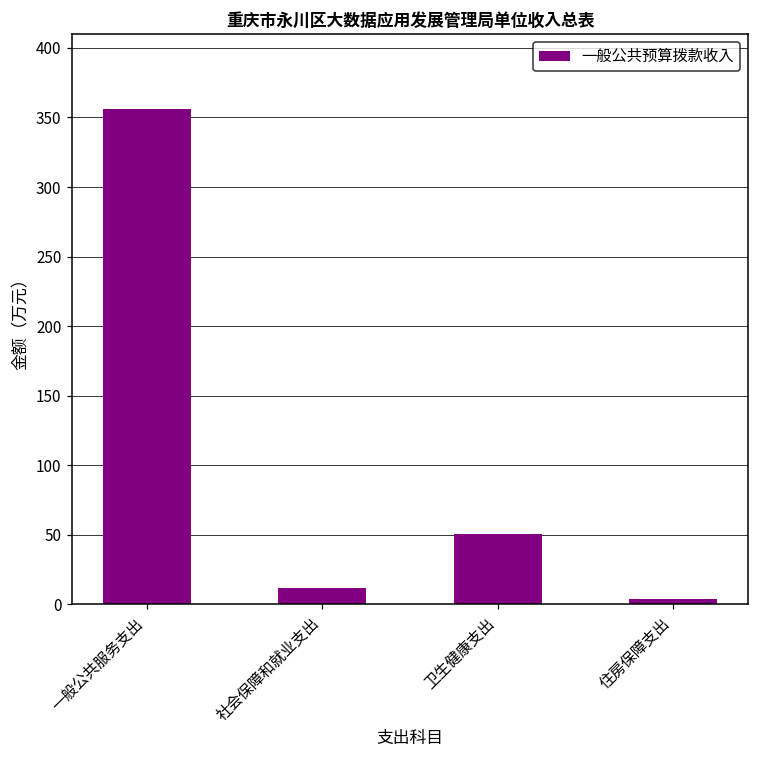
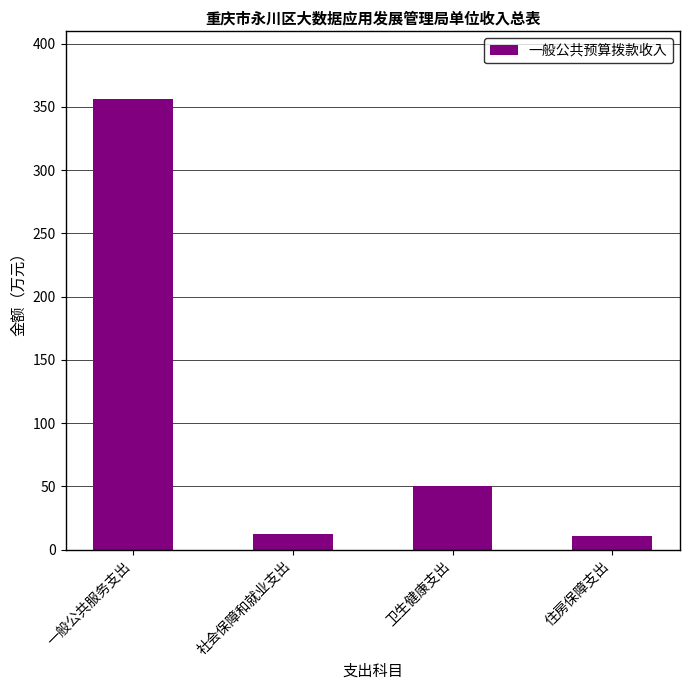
  {
    "一般公共服务支出": 356,
    "社会保障和就业支出": 12,
    "卫生健康支出": 50,
-   "住房保障支出": 4
+   "住房保障支出": 10
  }
